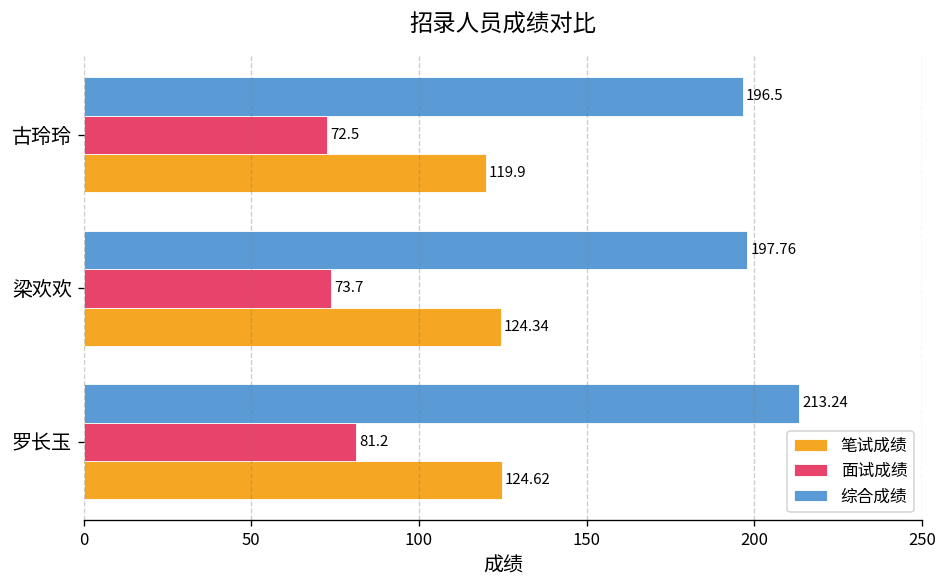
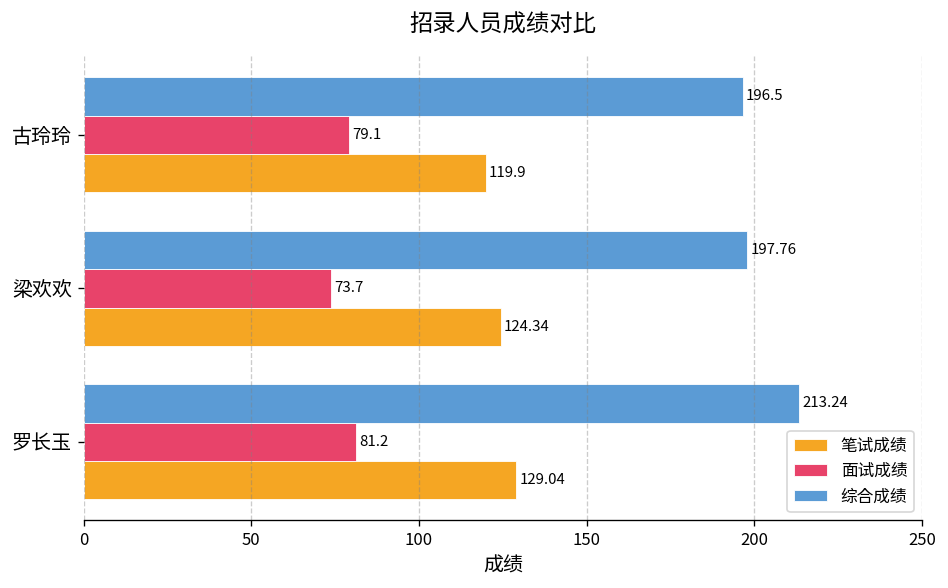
  {
    "笔试成绩": {
      "古玲玲": 119.9,
      "梁欢欢": 124.34,
-     "罗长玉": 124.62
+     "罗长玉": 129.04
    },
    "面试成绩": {
-     "古玲玲": 72.5,
+     "古玲玲": 79.1,
      "梁欢欢": 73.7,
      "罗长玉": 81.2
    },
    "综合成绩": {
      "古玲玲": 196.5,
      "梁欢欢": 197.76,
      "罗长玉": 213.24
    }
  }
